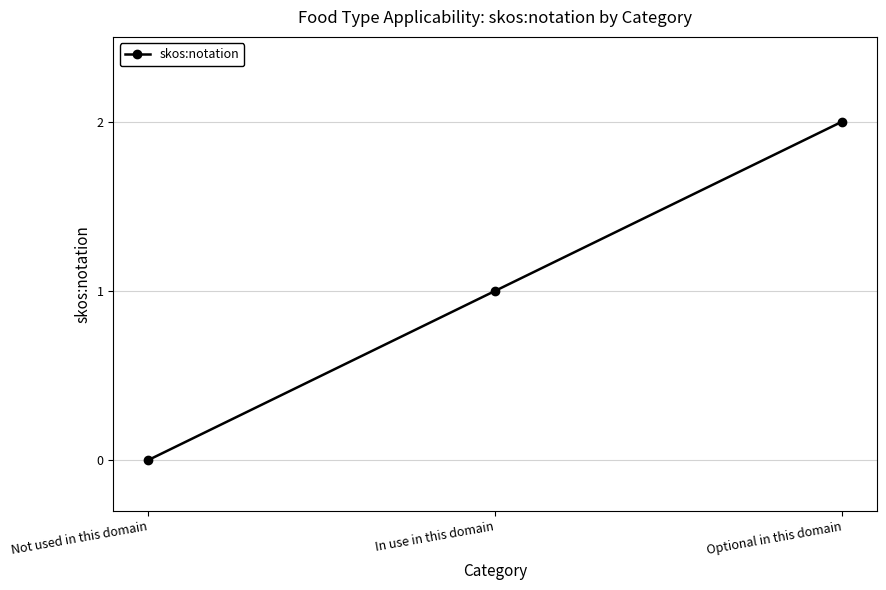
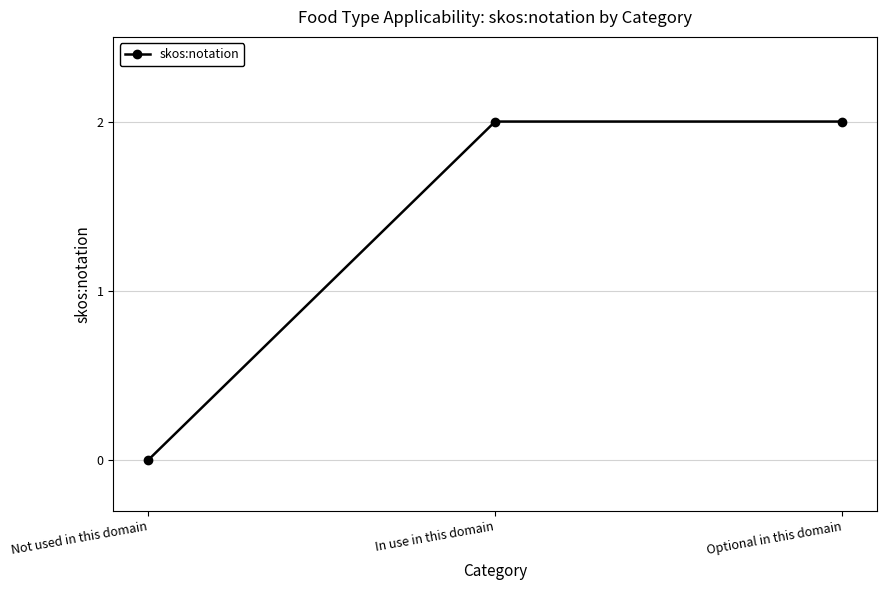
  {
    "Not used in this domain": 0,
-   "In use in this domain": 1,
+   "In use in this domain": 2,
    "Optional in this domain": 2
  }
